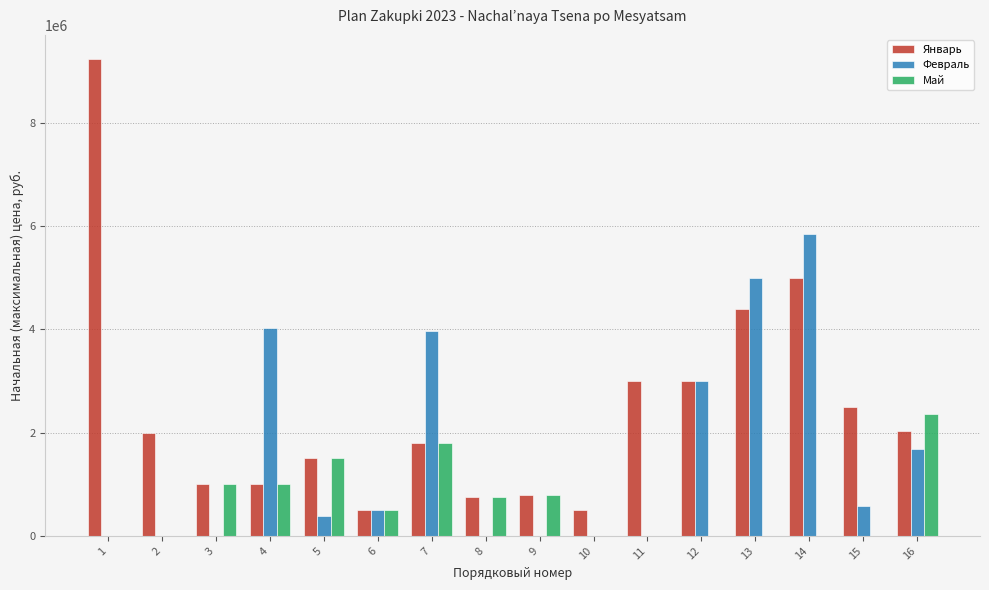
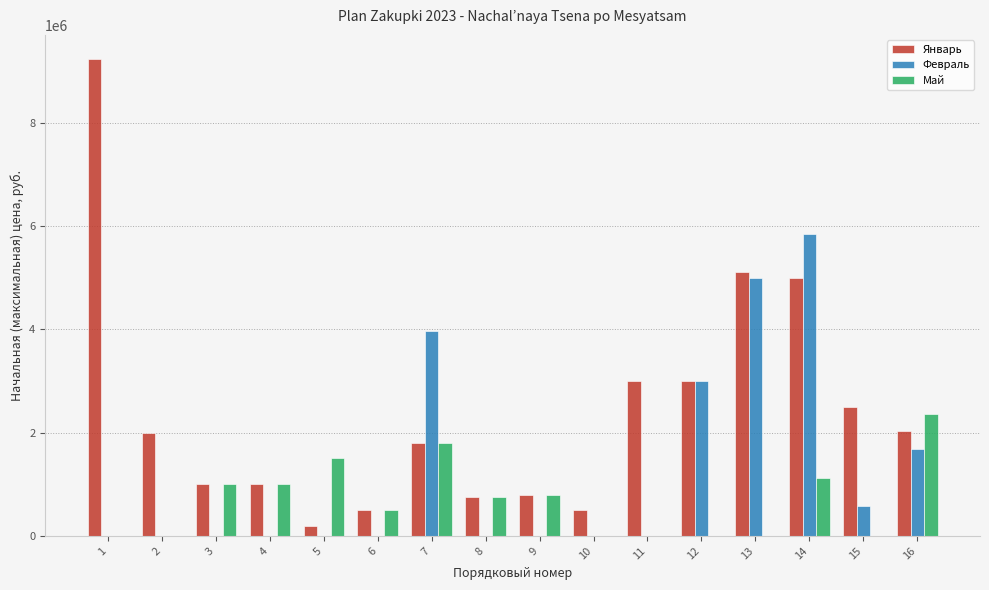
  {
    "Январь": {
      "1": 9200000,
      "2": 2000000,
      "3": 1000000,
      "4": 1000000,
-     "5": 1500000,
+     "5": 200000,
      "6": 500000,
      "7": 1800000,
      "8": 800000,
      "9": 800000,
      "10": 500000,
      "11": 3000000,
      "12": 3000000,
-     "13": 4400000,
+     "13": 5100000,
      "14": 5000000,
      "15": 2500000,
      "16": 2000000
    },
    "Февраль": {
      "1": 0,
      "2": 0,
      "3": 0,
-     "4": 4000000,
-     "5": 400000,
-     "6": 500000,
+     "4": 0,
+     "5": 0,
+     "6": 0,
      "7": 4000000,
      "8": 0,
      "9": 0,
      "10": 0,
      "11": 0,
      "12": 3000000,
      "13": 5000000,
      "14": 5800000,
      "15": 600000,
      "16": 1700000
    },
    "Май": {
      "1": 0,
      "2": 0,
      "3": 1000000,
      "4": 1000000,
      "5": 1500000,
      "6": 500000,
      "7": 1800000,
      "8": 800000,
      "9": 800000,
      "10": 0,
      "11": 0,
      "12": 0,
      "13": 0,
-     "14": 0,
+     "14": 1100000,
      "15": 0,
      "16": 2400000
    }
  }
